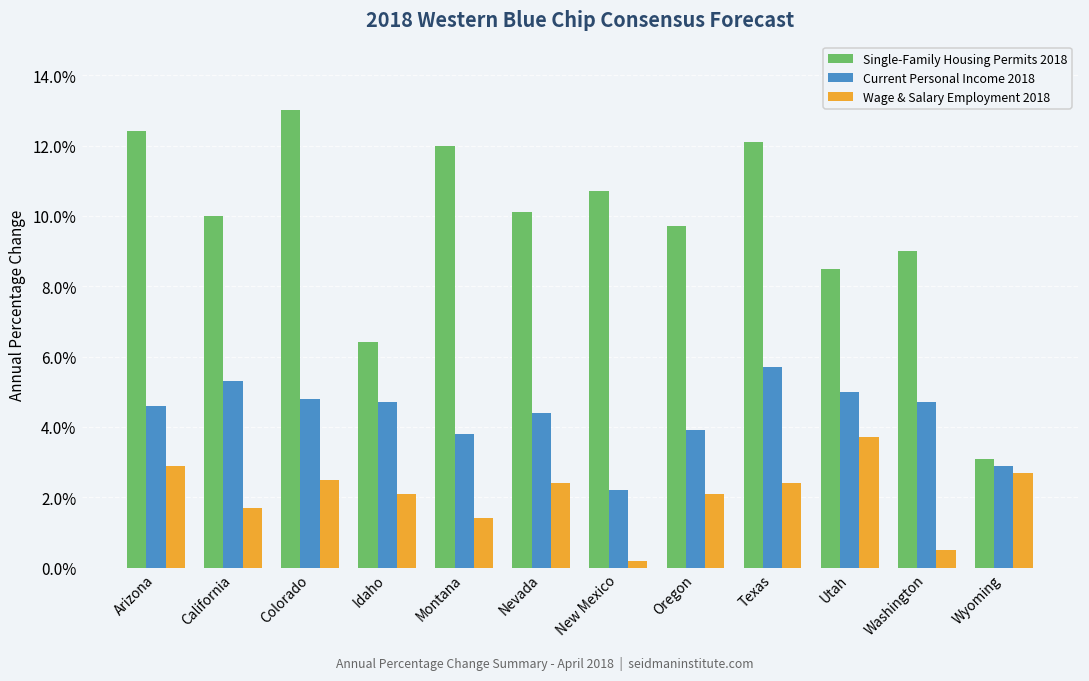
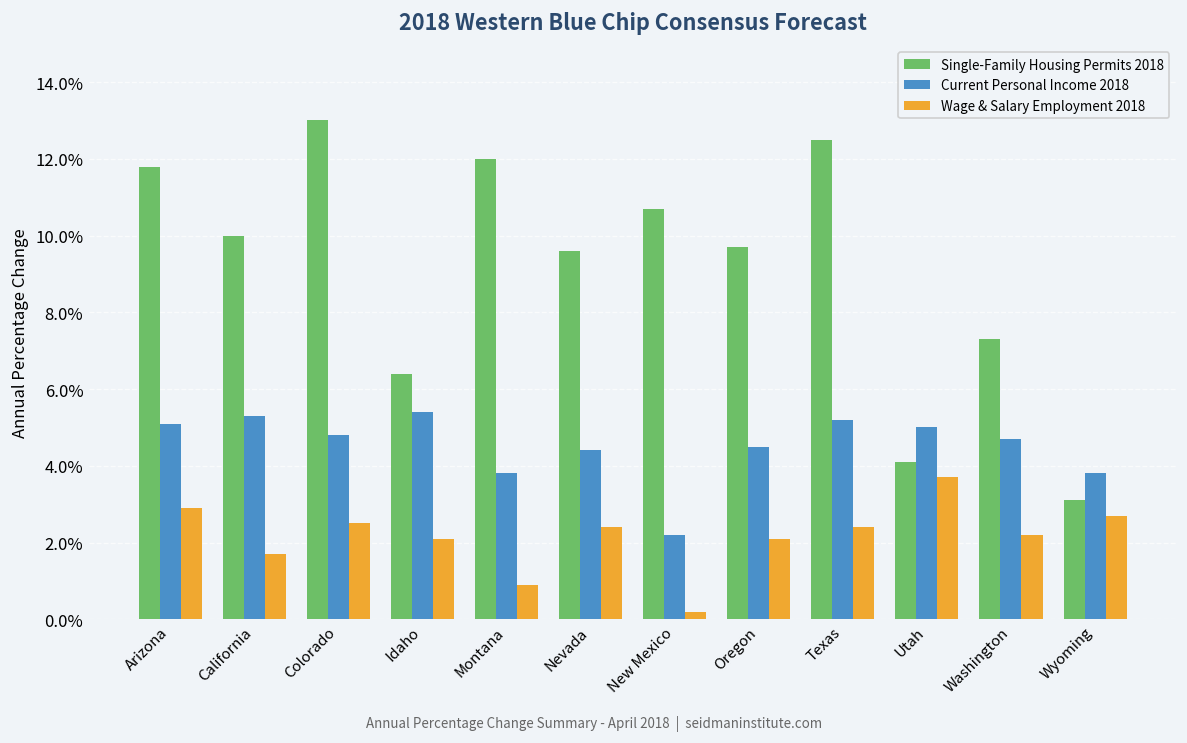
  {
    "Single-Family Housing Permits 2018": {
-     "Arizona": "12.4%",
+     "Arizona": "11.8%",
      "California": "10.0%",
      "Colorado": "13.0%",
      "Idaho": "6.4%",
      "Montana": "12.0%",
-     "Nevada": "10.1%",
+     "Nevada": "9.6%",
      "New Mexico": "10.7%",
      "Oregon": "9.7%",
-     "Texas": "12.1%",
-     "Utah": "8.5%",
-     "Washington": "9.0%",
+     "Texas": "12.5%",
+     "Utah": "4.1%",
+     "Washington": "7.3%",
      "Wyoming": "3.1%"
    },
    "Current Personal Income 2018": {
-     "Arizona": "4.6%",
+     "Arizona": "5.1%",
      "California": "5.3%",
      "Colorado": "4.8%",
-     "Idaho": "4.7%",
+     "Idaho": "5.4%",
      "Montana": "3.8%",
      "Nevada": "4.4%",
      "New Mexico": "2.2%",
-     "Oregon": "3.9%",
-     "Texas": "5.7%",
+     "Oregon": "4.5%",
+     "Texas": "5.2%",
      "Utah": "5.0%",
      "Washington": "4.7%",
-     "Wyoming": "2.9%"
+     "Wyoming": "3.8%"
    },
    "Wage & Salary Employment 2018": {
      "Arizona": "2.9%",
      "California": "1.7%",
      "Colorado": "2.5%",
      "Idaho": "2.1%",
-     "Montana": "1.4%",
+     "Montana": "0.9%",
      "Nevada": "2.4%",
      "New Mexico": "0.2%",
      "Oregon": "2.1%",
      "Texas": "2.4%",
      "Utah": "3.7%",
-     "Washington": "0.5%",
+     "Washington": "2.2%",
      "Wyoming": "2.7%"
    }
  }
